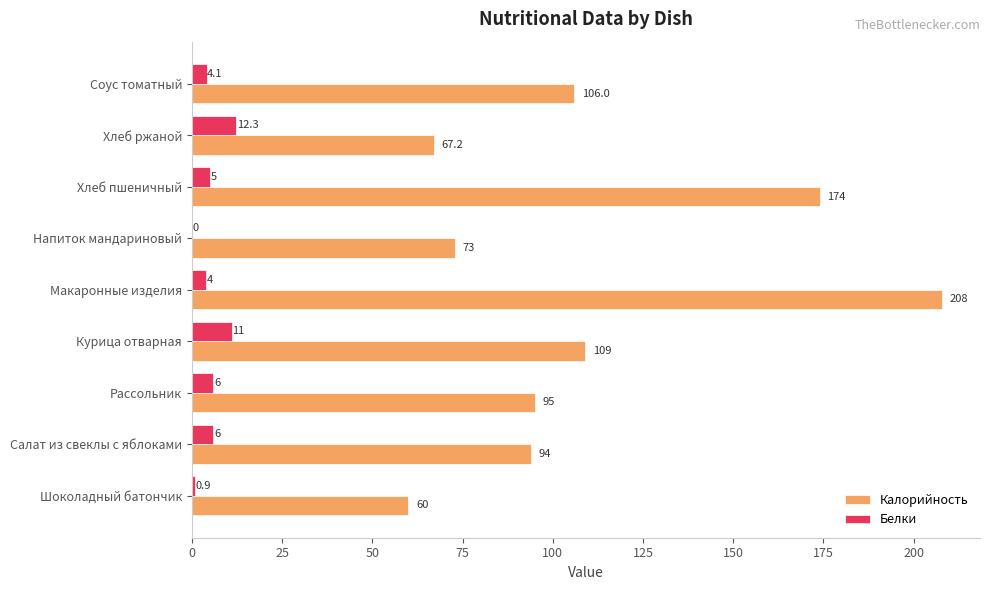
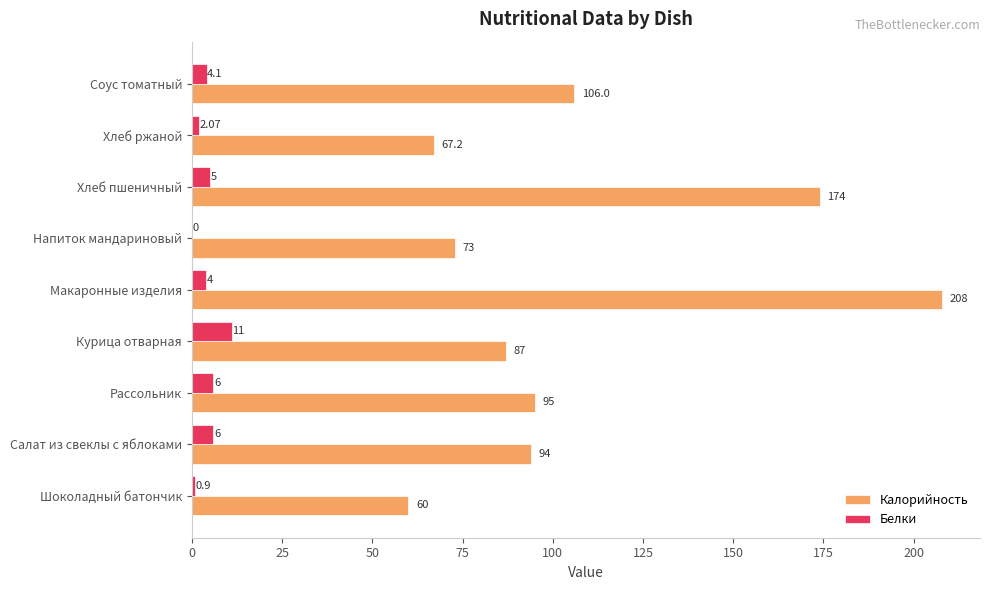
  {
    "Калорийность": {
      "Соус томатный": 106.0,
      "Хлеб ржаной": 67.2,
      "Хлеб пшеничный": 174,
      "Напиток мандариновый": 73,
      "Макаронные изделия": 208,
-     "Курица отварная": 109,
+     "Курица отварная": 87,
      "Рассольник": 95,
      "Салат из свеклы с яблоками": 94,
      "Шоколадный батончик": 60
    },
    "Белки": {
      "Соус томатный": 4.1,
-     "Хлеб ржаной": 12.3,
+     "Хлеб ржаной": 2.07,
      "Хлеб пшеничный": 5,
      "Напиток мандариновый": 0,
      "Макаронные изделия": 4,
      "Курица отварная": 11,
      "Рассольник": 6,
      "Салат из свеклы с яблоками": 6,
      "Шоколадный батончик": 0.9
    }
  }
